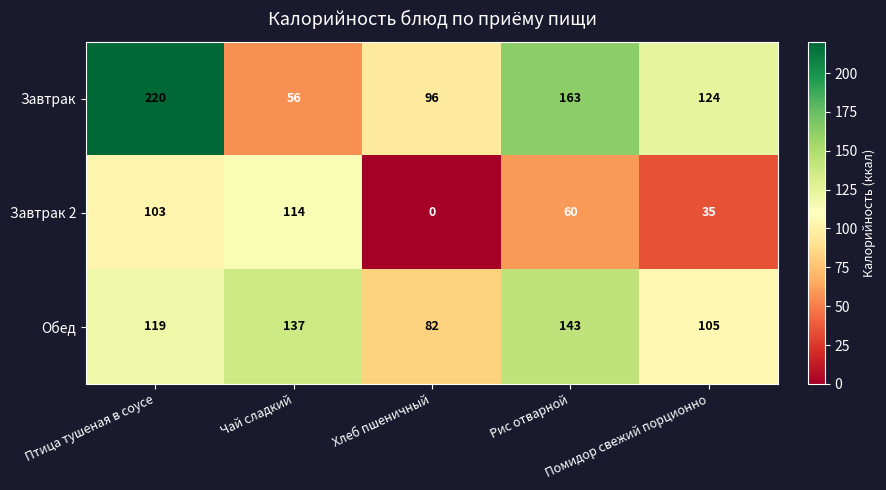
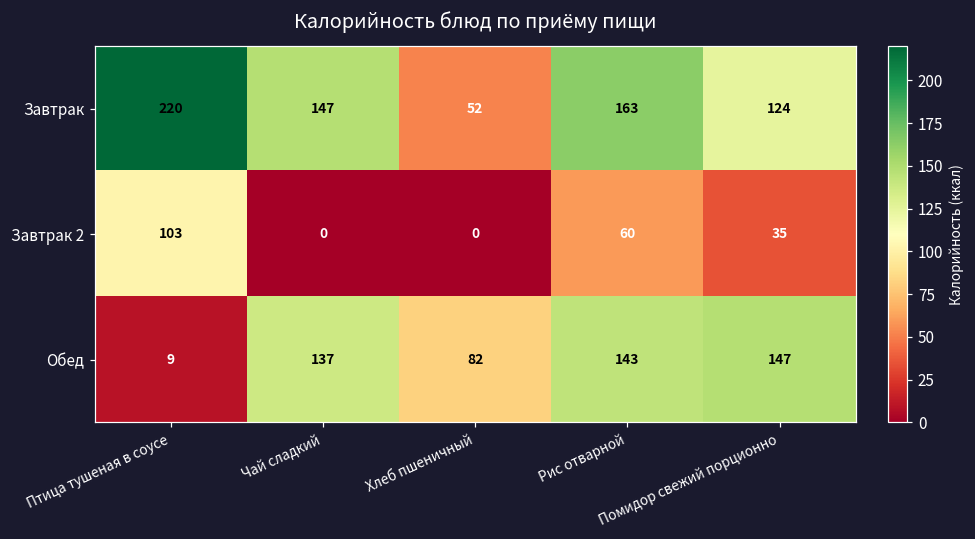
  {
    "Завтрак": {
      "Птица тушеная в соусе": 220,
-     "Чай сладкий": 56,
-     "Хлеб пшеничный": 96,
+     "Чай сладкий": 147,
+     "Хлеб пшеничный": 52,
      "Рис отварной": 163,
      "Помидор свежий порционно": 124
    },
    "Завтрак 2": {
      "Птица тушеная в соусе": 103,
-     "Чай сладкий": 114,
+     "Чай сладкий": 0,
      "Хлеб пшеничный": 0,
      "Рис отварной": 60,
      "Помидор свежий порционно": 35
    },
    "Обед": {
-     "Птица тушеная в соусе": 119,
+     "Птица тушеная в соусе": 9,
      "Чай сладкий": 137,
      "Хлеб пшеничный": 82,
      "Рис отварной": 143,
-     "Помидор свежий порционно": 105
+     "Помидор свежий порционно": 147
    }
  }
